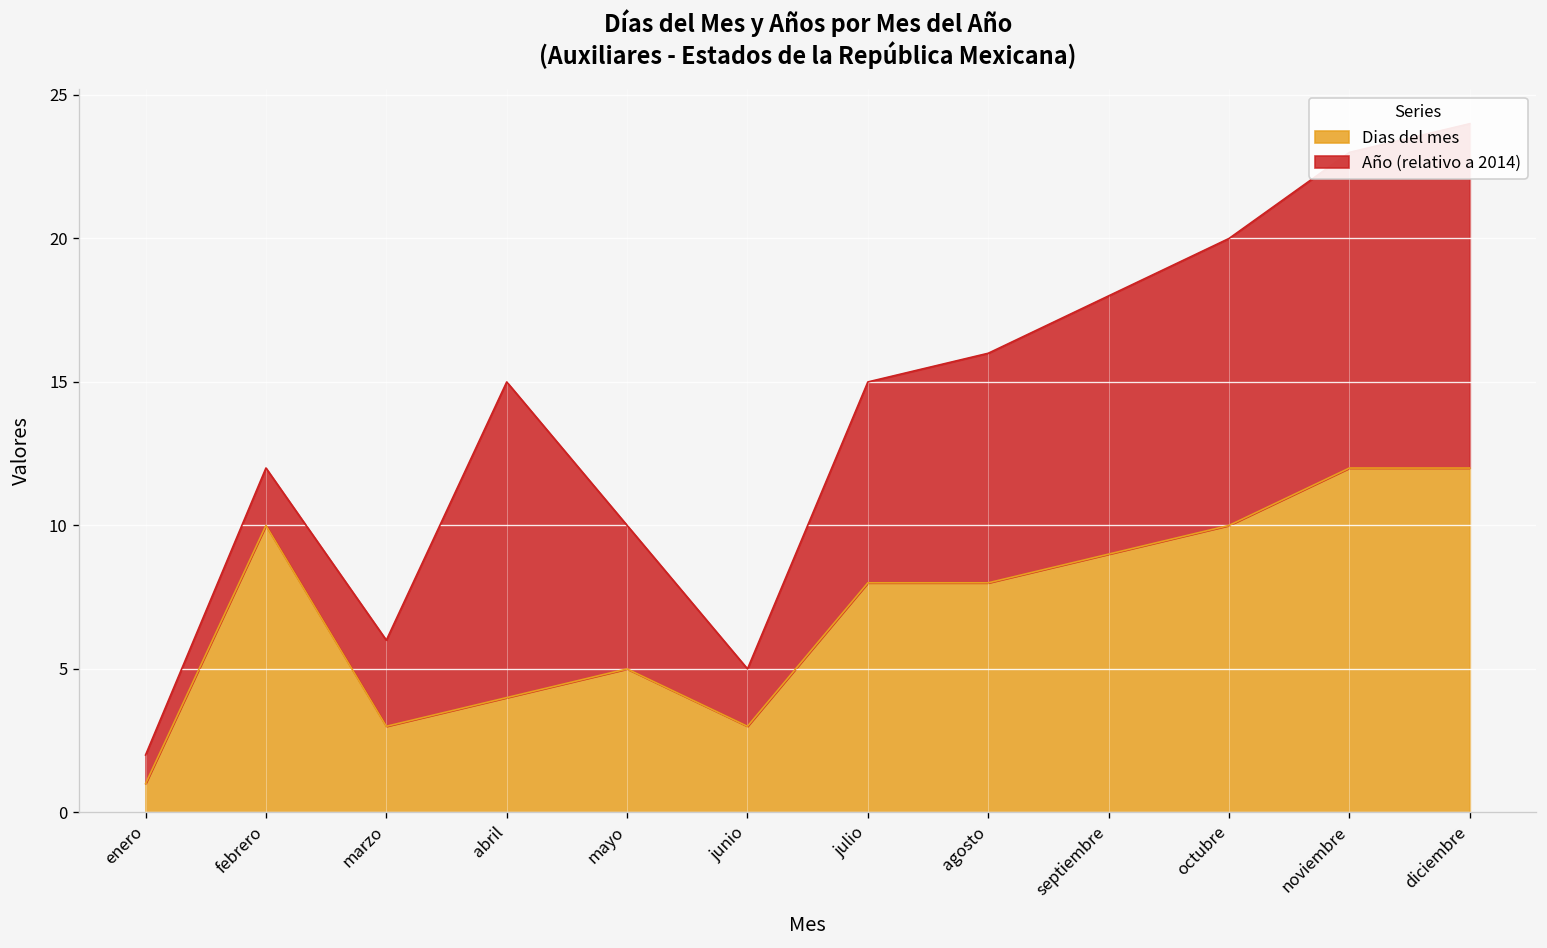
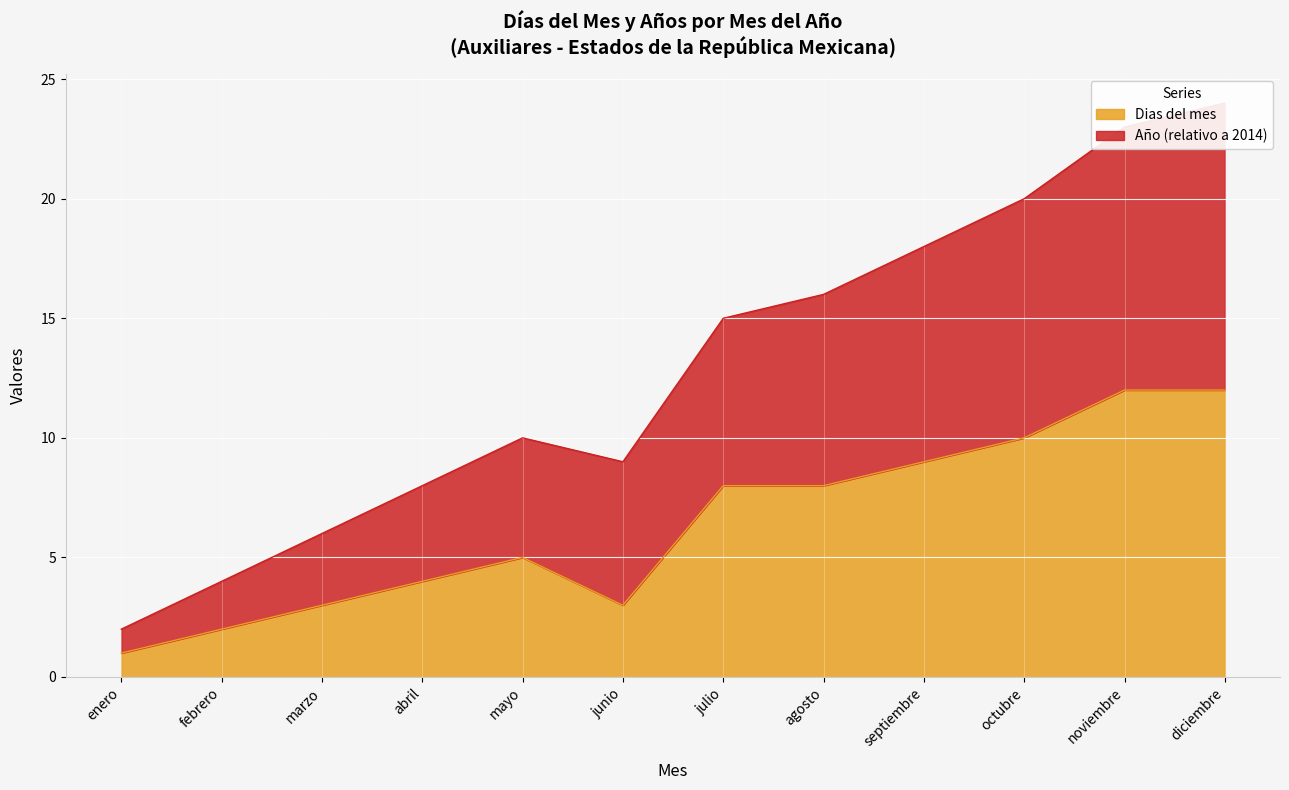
  {
    "Dias del mes": {
      "enero": 1,
-     "febrero": 10,
+     "febrero": 2,
      "marzo": 3,
      "abril": 4,
      "mayo": 5,
      "junio": 3,
      "julio": 8,
      "agosto": 8,
      "septiembre": 9,
      "octubre": 10,
      "noviembre": 12,
      "diciembre": 12
    },
    "Año (relativo a 2014)": {
      "enero": 1.0,
      "febrero": 2.0,
      "marzo": 3.0,
-     "abril": 11.0,
+     "abril": 4.0,
      "mayo": 5.0,
-     "junio": 2.0,
+     "junio": 6.0,
      "julio": 7.0,
      "agosto": 8.0,
      "septiembre": 9.0,
      "octubre": 10.0
    }
  }
